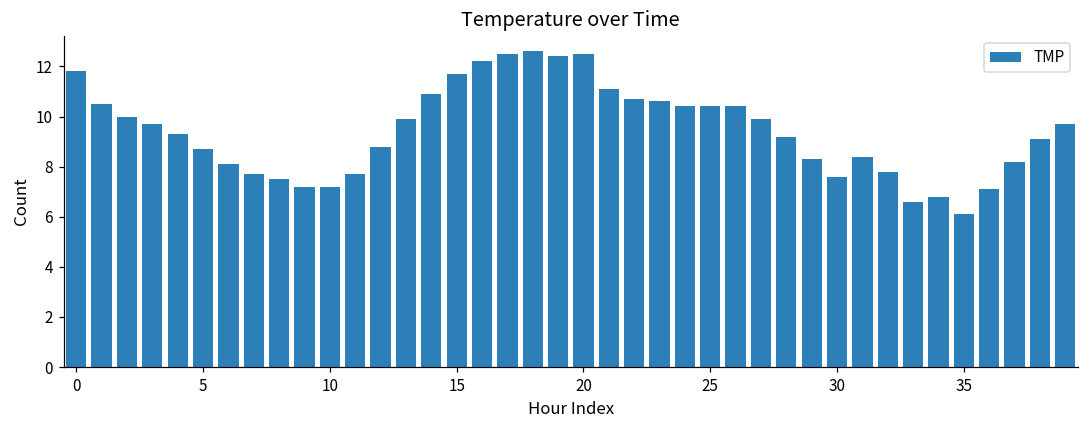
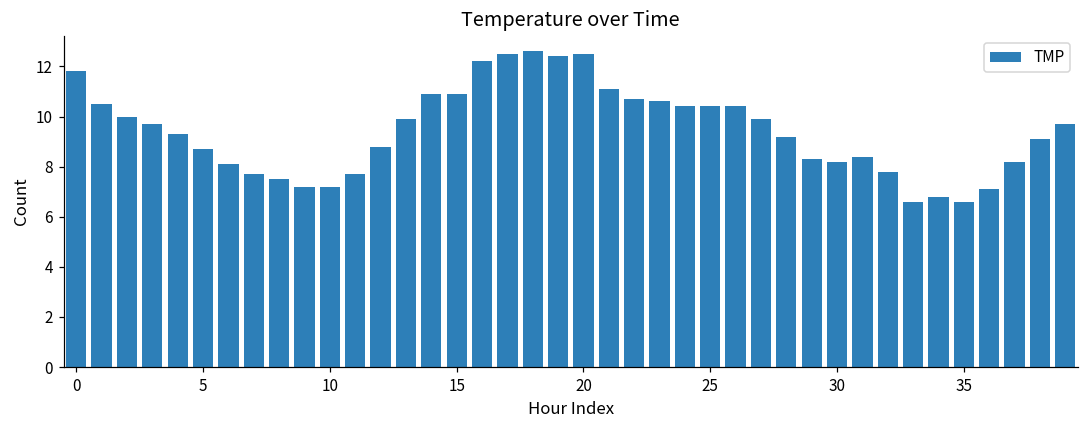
  {
    "0": 11.8,
    "5": 8.7,
    "10": 7.2,
-   "15": 11.7,
+   "15": 10.9,
    "20": 12.5,
    "25": 10.4,
-   "30": 7.6,
-   "35": 6.1
+   "30": 8.2,
+   "35": 6.6
  }
